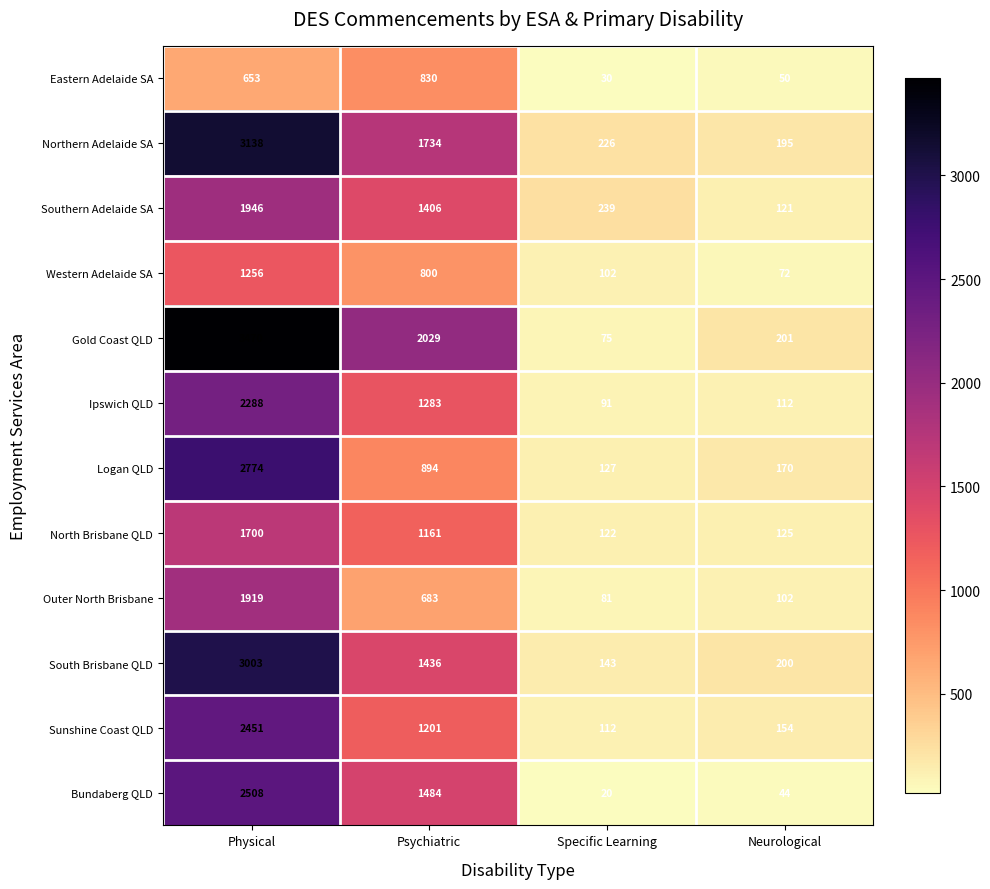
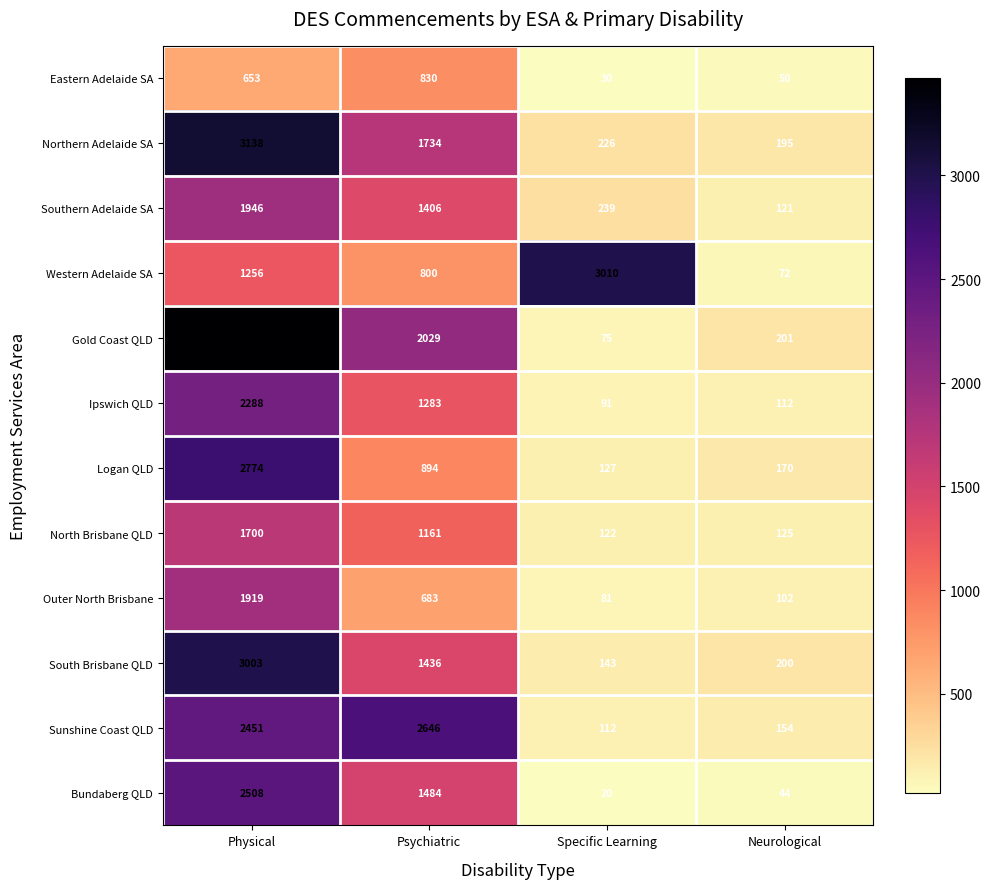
  {
    "Eastern Adelaide SA": {
      "Physical": 653,
      "Psychiatric": 830,
      "Specific Learning": 30,
      "Neurological": 50
    },
    "Northern Adelaide SA": {
      "Physical": 3138,
      "Psychiatric": 1734,
      "Specific Learning": 226,
      "Neurological": 195
    },
    "Southern Adelaide SA": {
      "Physical": 1946,
      "Psychiatric": 1406,
      "Specific Learning": 239,
      "Neurological": 121
    },
    "Western Adelaide SA": {
      "Physical": 1256,
      "Psychiatric": 800,
-     "Specific Learning": 102,
+     "Specific Learning": 3010,
      "Neurological": 72
    },
    "Gold Coast QLD": {
      "Psychiatric": 2029,
      "Specific Learning": 75,
      "Neurological": 201
    },
    "Ipswich QLD": {
      "Physical": 2288,
      "Psychiatric": 1283,
      "Specific Learning": 91,
      "Neurological": 112
    },
    "Logan QLD": {
      "Physical": 2774,
      "Psychiatric": 894,
      "Specific Learning": 127,
      "Neurological": 170
    },
    "North Brisbane QLD": {
      "Physical": 1700,
      "Psychiatric": 1161,
      "Specific Learning": 122,
      "Neurological": 125
    },
    "Outer North Brisbane": {
      "Physical": 1919,
      "Psychiatric": 683,
      "Specific Learning": 81,
      "Neurological": 102
    },
    "South Brisbane QLD": {
      "Physical": 3003,
      "Psychiatric": 1436,
      "Specific Learning": 143,
      "Neurological": 200
    },
    "Sunshine Coast QLD": {
      "Physical": 2451,
-     "Psychiatric": 1201,
+     "Psychiatric": 2646,
      "Specific Learning": 112,
      "Neurological": 154
    },
    "Bundaberg QLD": {
      "Physical": 2508,
      "Psychiatric": 1484,
      "Specific Learning": 20,
      "Neurological": 44
    }
  }
